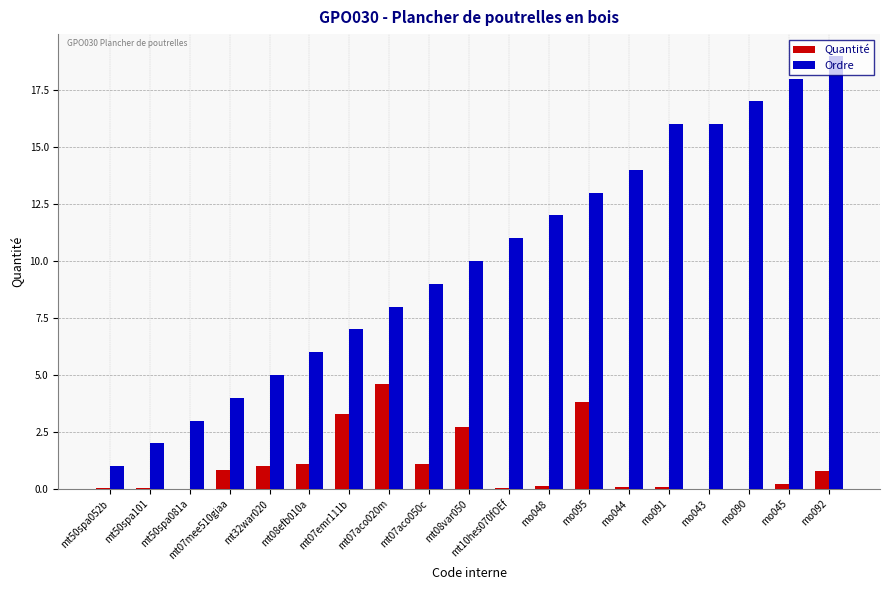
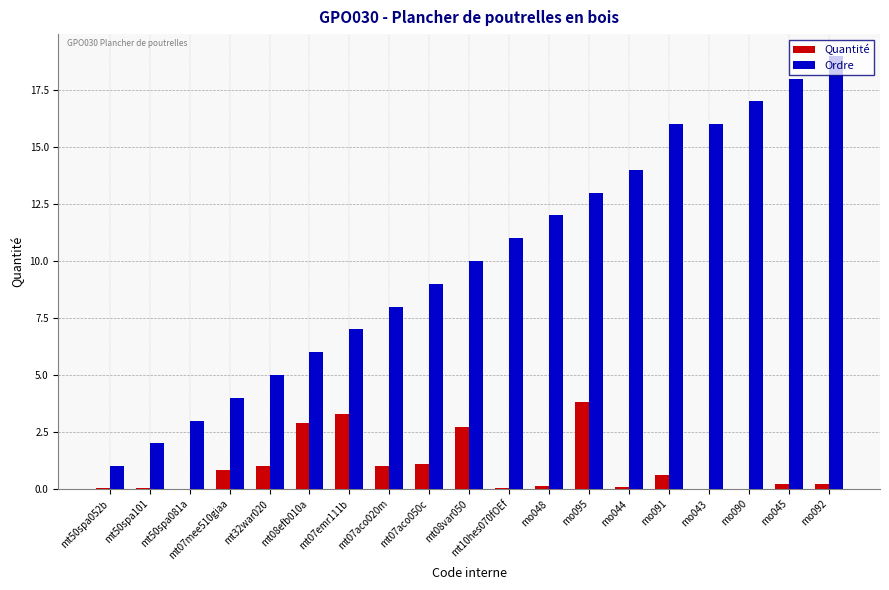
  {
    "Quantité": {
      "mt07mee510giaa": 0.8,
      "mt32war020": 1.0,
-     "mt08efb010a": 1.1,
+     "mt08efb010a": 2.9,
      "mt07emr111b": 3.3,
-     "mt07aco020m": 4.6,
+     "mt07aco020m": 1.0,
      "mt07aco050c": 1.1,
      "mt08var050": 2.7,
      "mo048": 0.1,
      "mo095": 3.8,
-     "mo091": 0.1,
+     "mo091": 0.6,
      "mo045": 0.2,
-     "mo092": 0.8
+     "mo092": 0.2
    },
    "Ordre": {
      "mt50spa052b": 1.0,
      "mt50spa101": 2.0,
      "mt50spa081a": 3.0,
      "mt07mee510giaa": 4.0,
      "mt32war020": 5.0,
      "mt08efb010a": 6.0,
      "mt07emr111b": 7.0,
      "mt07aco020m": 8.0,
      "mt07aco050c": 9.0,
      "mt08var050": 10.0,
      "mt10hes070fOEf": 11.0,
      "mo048": 12.0,
      "mo095": 13.0,
      "mo044": 14.0,
      "mo091": 16.0,
      "mo043": 16.0,
      "mo090": 17.0,
      "mo045": 18.0
    }
  }
